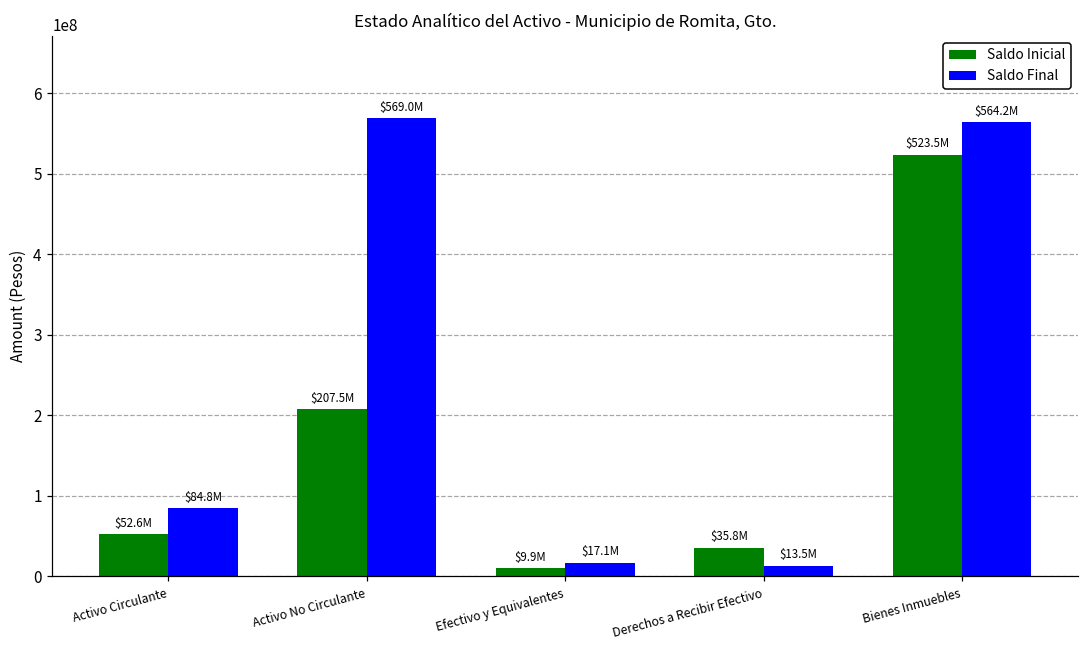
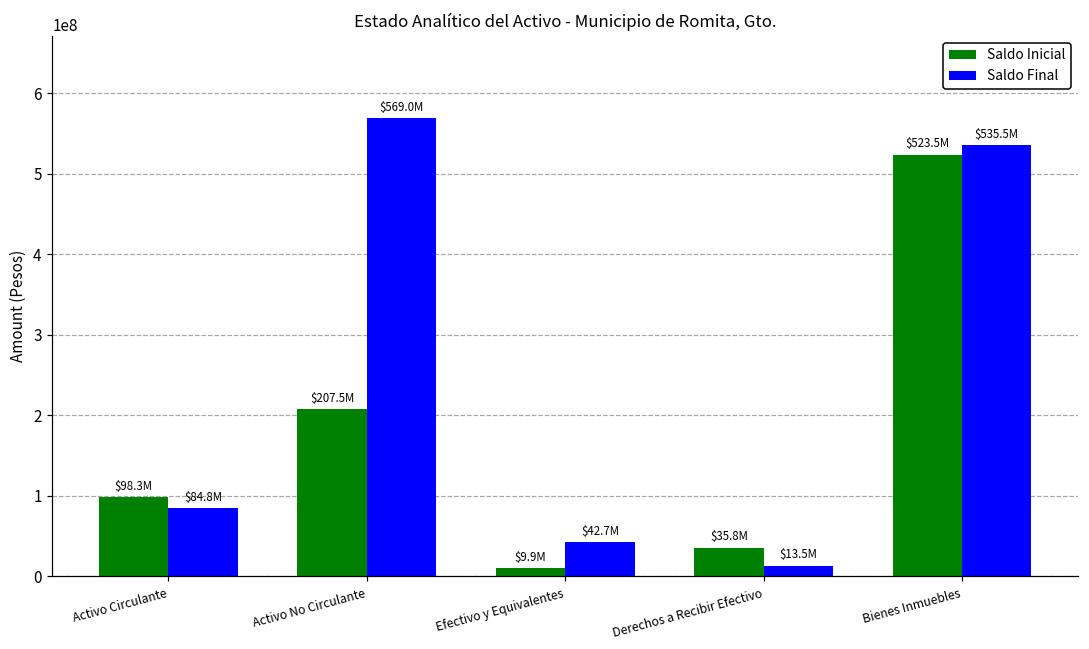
  {
    "Saldo Inicial": {
-     "Activo Circulante": "$52.6M",
+     "Activo Circulante": "$98.3M",
      "Activo No Circulante": "$207.5M",
      "Efectivo y Equivalentes": "$9.9M",
      "Derechos a Recibir Efectivo": "$35.8M",
      "Bienes Inmuebles": "$523.5M"
    },
    "Saldo Final": {
      "Activo Circulante": "$84.8M",
      "Activo No Circulante": "$569.0M",
-     "Efectivo y Equivalentes": "$17.1M",
+     "Efectivo y Equivalentes": "$42.7M",
      "Derechos a Recibir Efectivo": "$13.5M",
-     "Bienes Inmuebles": "$564.2M"
+     "Bienes Inmuebles": "$535.5M"
    }
  }
